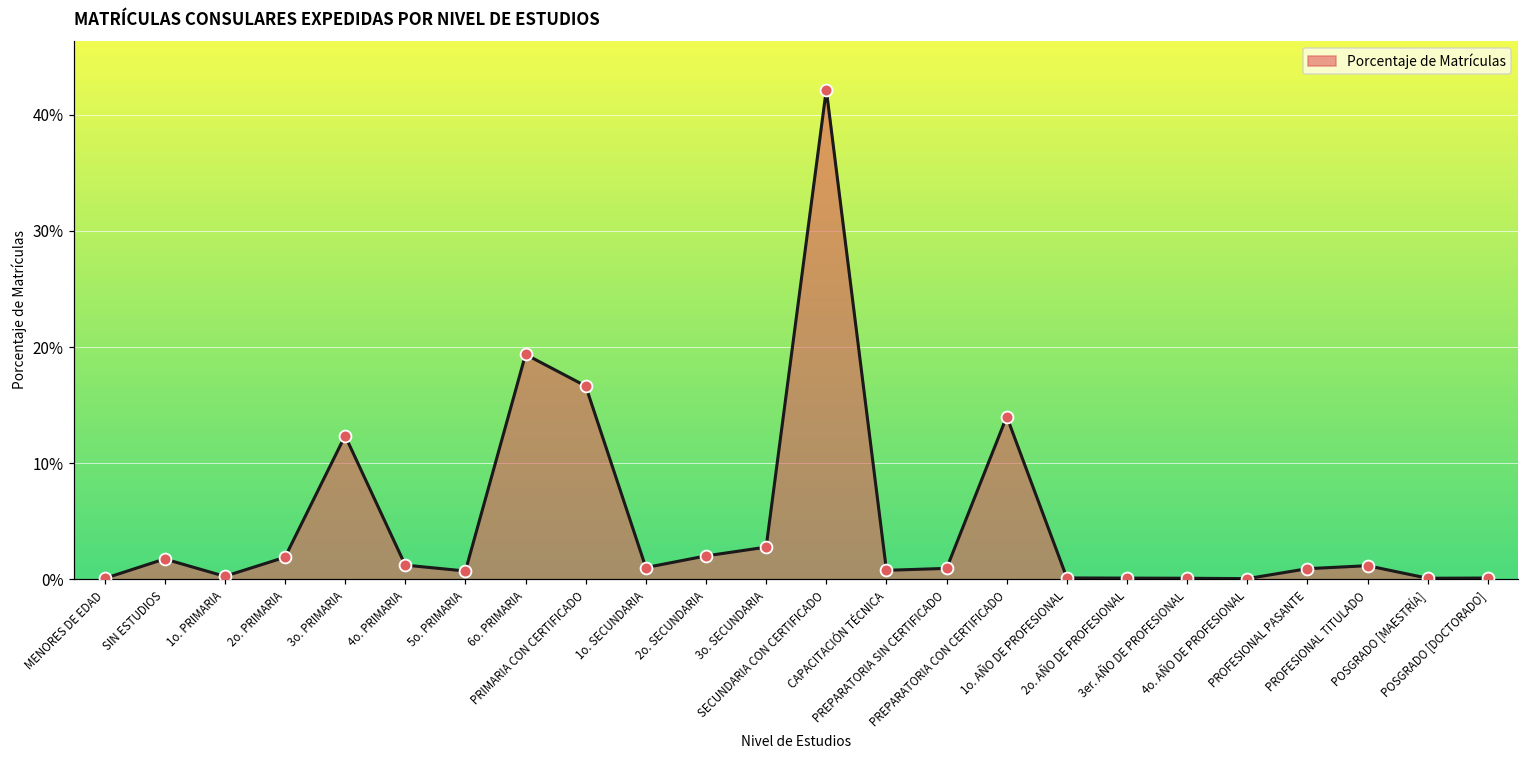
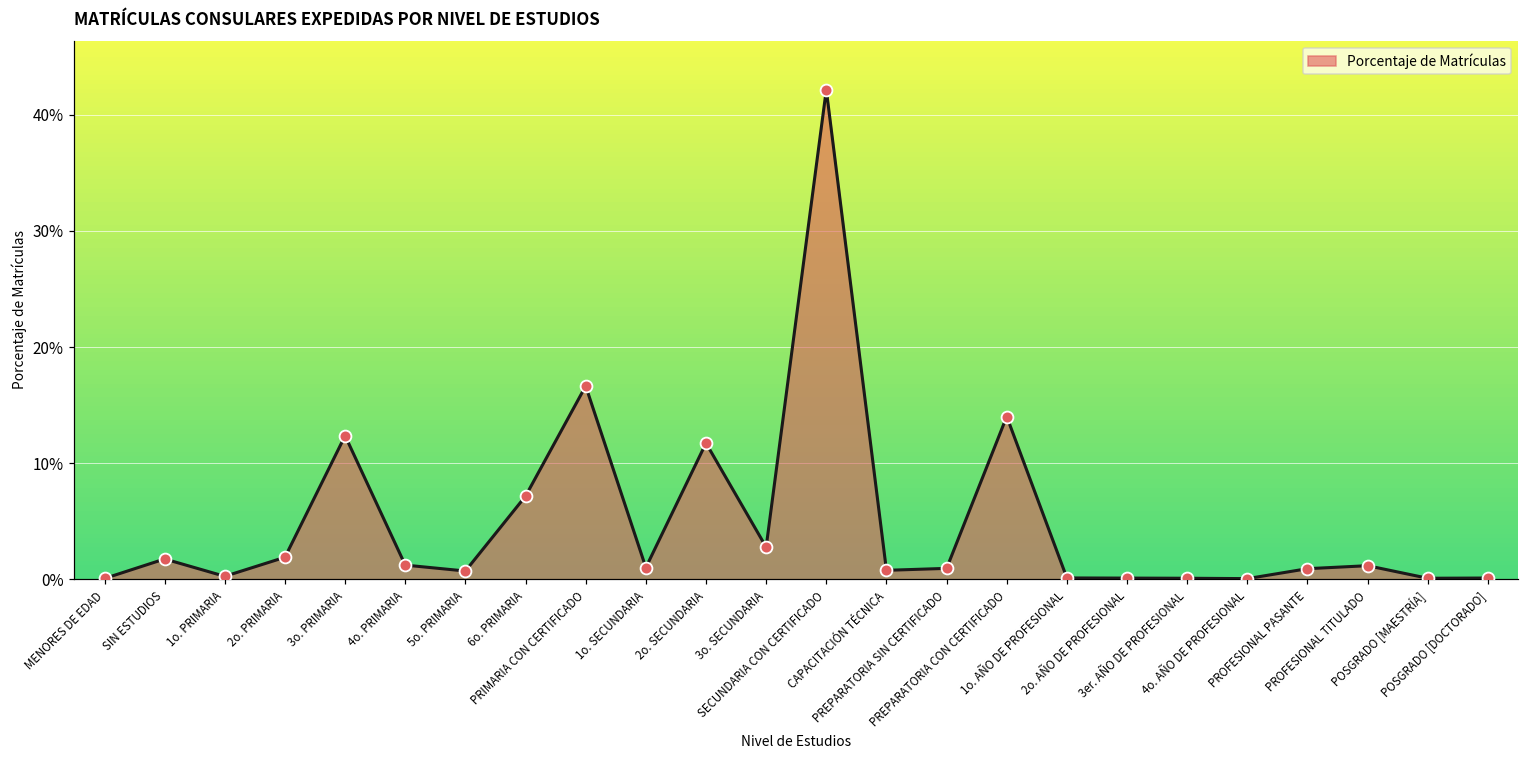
  {
    "MENORES DE EDAD": "0.1%",
    "SIN ESTUDIOS": "1.7%",
    "1o. PRIMARIA": "0.3%",
    "2o. PRIMARIA": "1.9%",
    "3o. PRIMARIA": "12.4%",
    "4o. PRIMARIA": "1.2%",
    "5o. PRIMARIA": "0.7%",
-   "6o. PRIMARIA": "19.4%",
+   "6o. PRIMARIA": "7.2%",
    "PRIMARIA CON CERTIFICADO": "16.6%",
    "1o. SECUNDARIA": "1.0%",
-   "2o. SECUNDARIA": "2.0%",
+   "2o. SECUNDARIA": "11.7%",
    "3o. SECUNDARIA": "2.8%",
    "SECUNDARIA CON CERTIFICADO": "42.2%",
    "CAPACITACIÓN TÉCNICA": "0.8%",
    "PREPARATORIA SIN CERTIFICADO": "0.9%",
    "PREPARATORIA CON CERTIFICADO": "14.0%",
    "1o. AÑO DE PROFESIONAL": "0.1%",
    "2o. AÑO DE PROFESIONAL": "0.1%",
    "3er. AÑO DE PROFESIONAL": "0.1%",
    "4o. AÑO DE PROFESIONAL": "0.1%",
    "PROFESIONAL PASANTE": "0.9%",
    "PROFESIONAL TITULADO": "1.2%",
    "POSGRADO [MAESTRÍA]": "0.1%",
    "POSGRADO [DOCTORADO]": "0.1%"
  }
